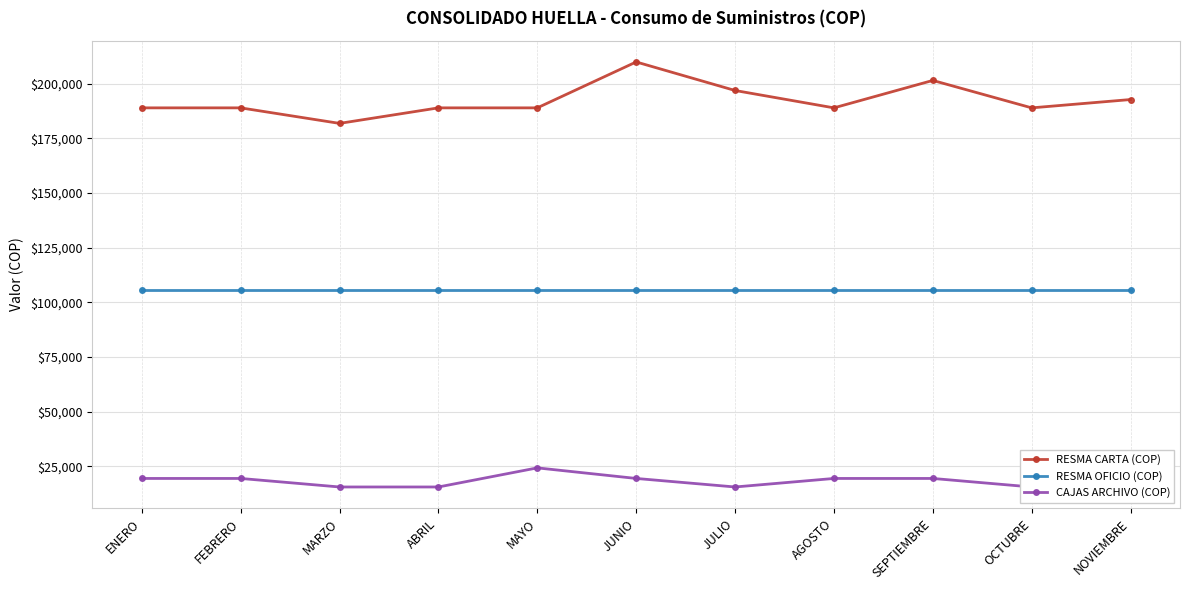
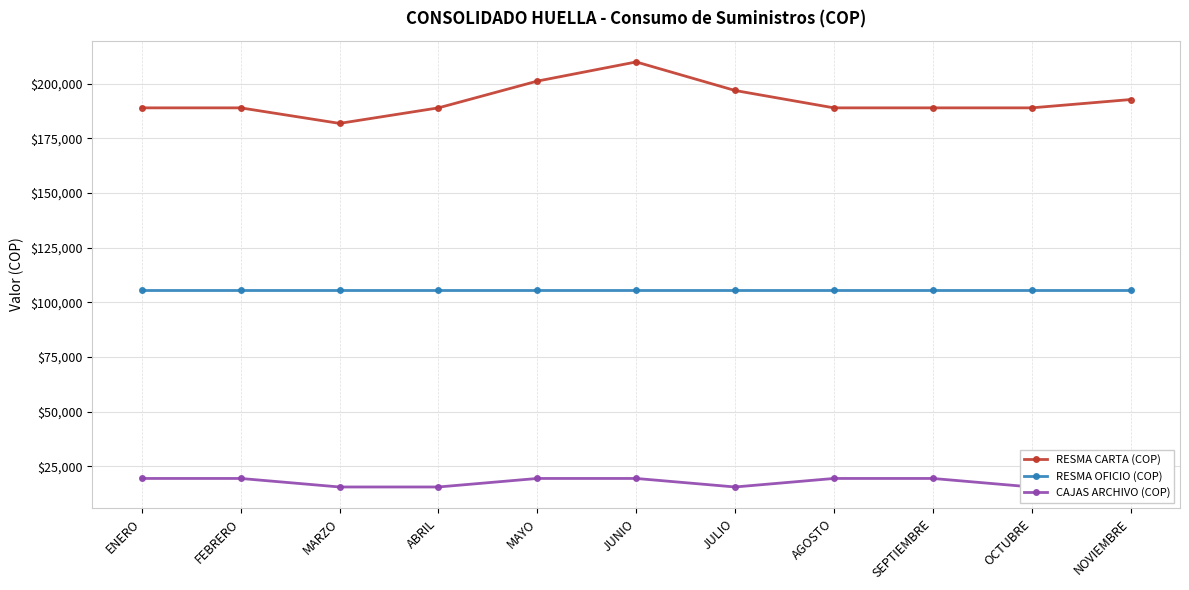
  {
    "RESMA CARTA (COP)": {
      "ENERO": "$189,000",
      "FEBRERO": "$189,000",
      "MARZO": "$182,000",
      "ABRIL": "$189,000",
-     "MAYO": "$189,000",
+     "MAYO": "$201,000",
      "JUNIO": "$210,000",
      "JULIO": "$197,000",
      "AGOSTO": "$189,000",
-     "SEPTIEMBRE": "$202,000",
+     "SEPTIEMBRE": "$189,000",
      "OCTUBRE": "$189,000",
      "NOVIEMBRE": "$193,000"
    },
    "RESMA OFICIO (COP)": {
      "ENERO": "$106,000",
      "FEBRERO": "$106,000",
      "MARZO": "$106,000",
      "ABRIL": "$106,000",
      "MAYO": "$106,000",
      "JUNIO": "$106,000",
      "JULIO": "$106,000",
      "AGOSTO": "$106,000",
      "SEPTIEMBRE": "$106,000",
      "OCTUBRE": "$106,000",
      "NOVIEMBRE": "$106,000"
    },
    "CAJAS ARCHIVO (COP)": {
      "ENERO": "$20,000",
      "FEBRERO": "$20,000",
      "MARZO": "$16,000",
      "ABRIL": "$16,000",
-     "MAYO": "$24,000",
+     "MAYO": "$20,000",
      "JUNIO": "$20,000",
      "JULIO": "$16,000",
      "AGOSTO": "$20,000",
      "SEPTIEMBRE": "$20,000"
    }
  }
